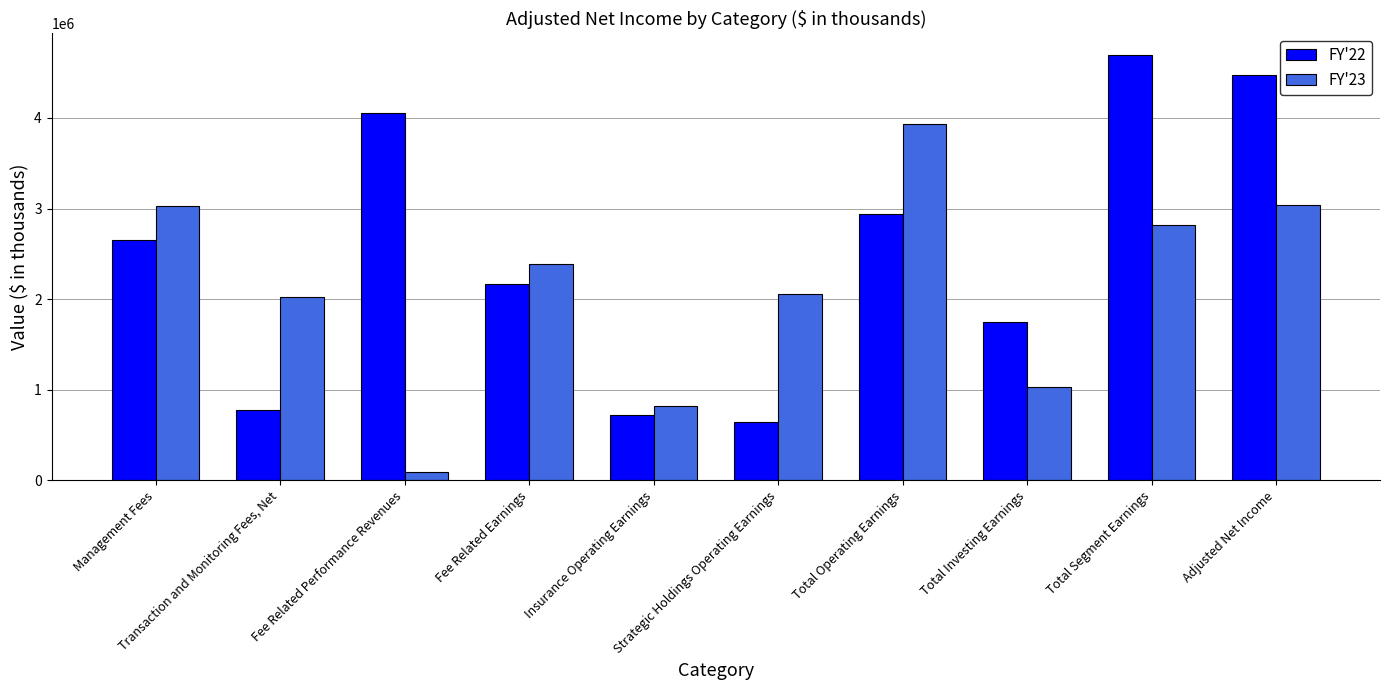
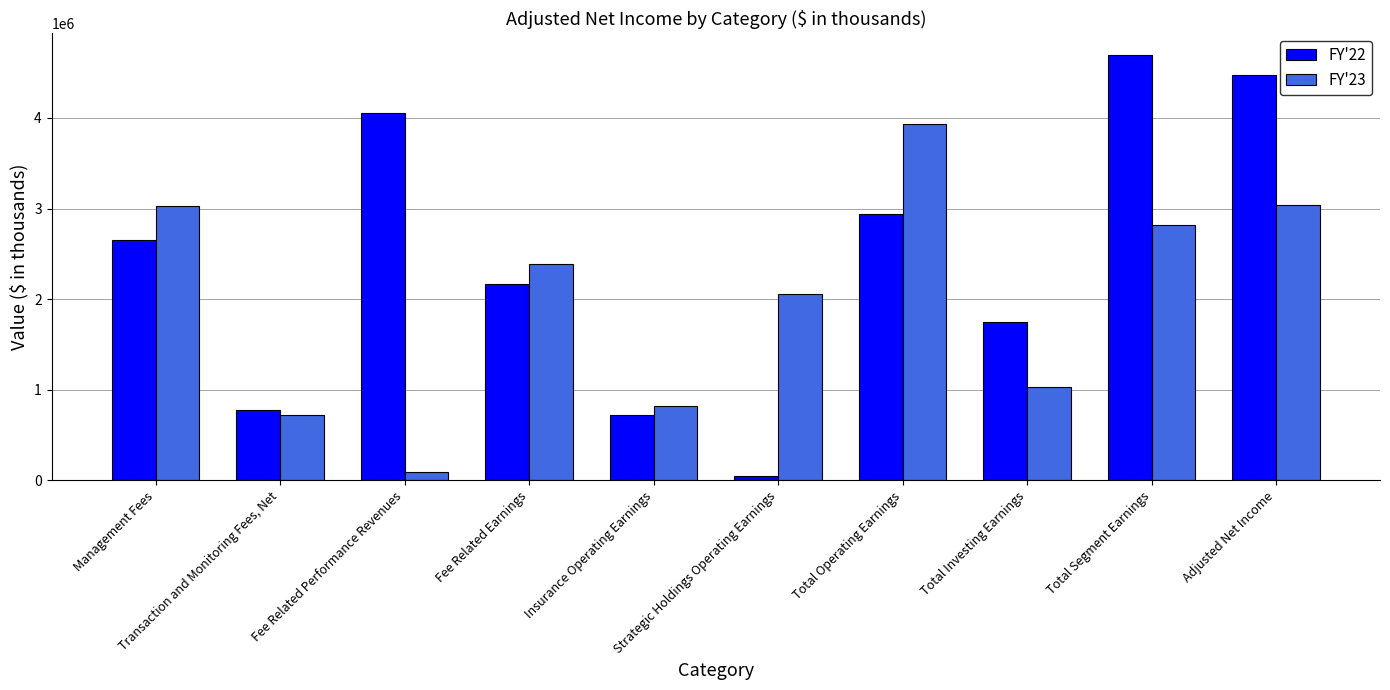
  {
    "FY'22": {
      "Management Fees": 2700000,
      "Transaction and Monitoring Fees, Net": 800000,
      "Fee Related Performance Revenues": 4100000,
      "Fee Related Earnings": 2200000,
      "Insurance Operating Earnings": 700000,
-     "Strategic Holdings Operating Earnings": 700000,
+     "Strategic Holdings Operating Earnings": 100000,
      "Total Operating Earnings": 2900000,
      "Total Investing Earnings": 1800000,
      "Total Segment Earnings": 4700000,
      "Adjusted Net Income": 4500000
    },
    "FY'23": {
      "Management Fees": 3000000,
-     "Transaction and Monitoring Fees, Net": 2000000,
+     "Transaction and Monitoring Fees, Net": 700000,
      "Fee Related Performance Revenues": 100000,
      "Fee Related Earnings": 2400000,
      "Insurance Operating Earnings": 800000,
      "Strategic Holdings Operating Earnings": 2100000,
      "Total Operating Earnings": 3900000,
      "Total Investing Earnings": 1000000,
      "Total Segment Earnings": 2800000,
      "Adjusted Net Income": 3000000
    }
  }
